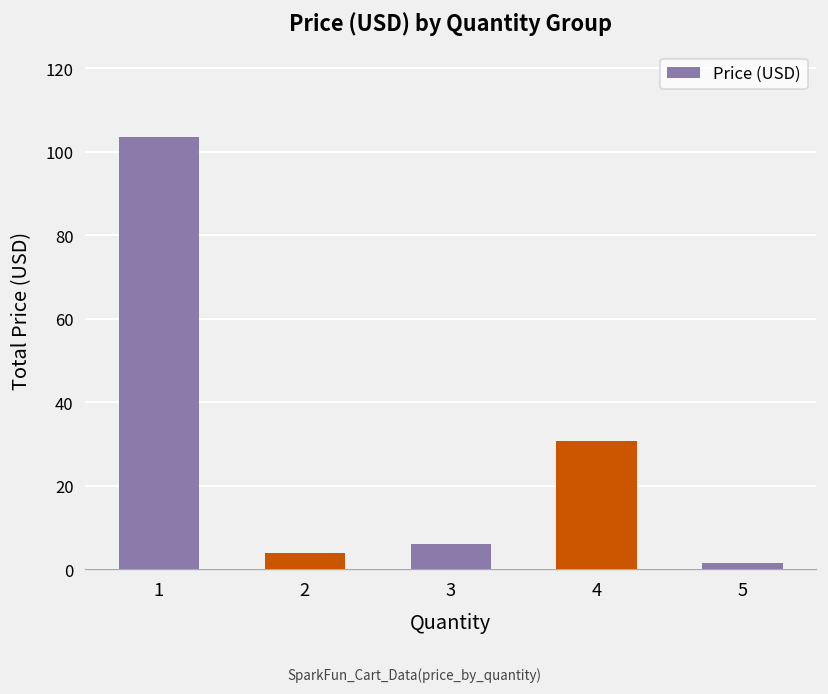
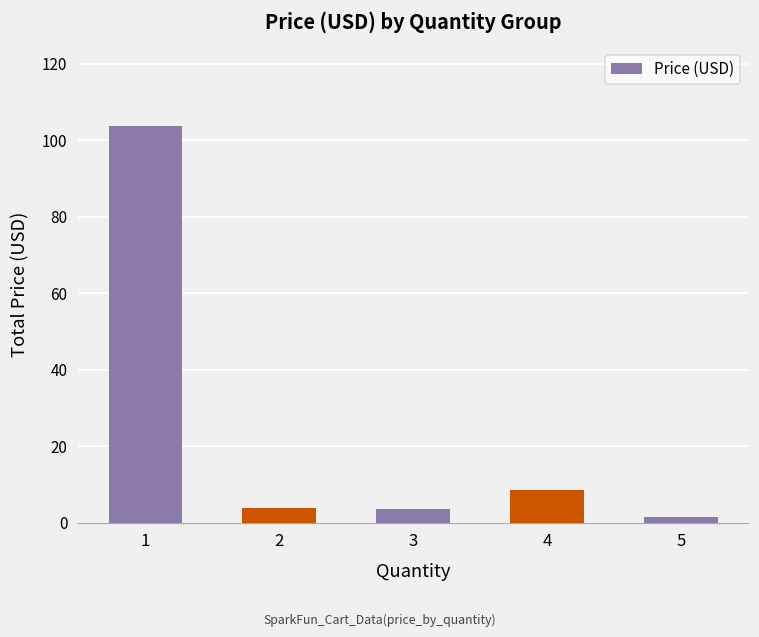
  {
    "1": 104,
    "2": 4,
-   "3": 6,
-   "4": 31,
+   "3": 4,
+   "4": 9,
    "5": 2
  }
